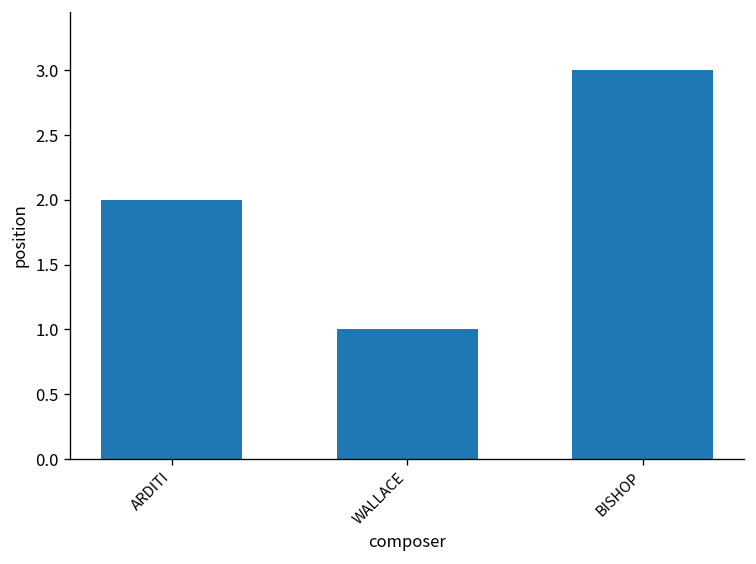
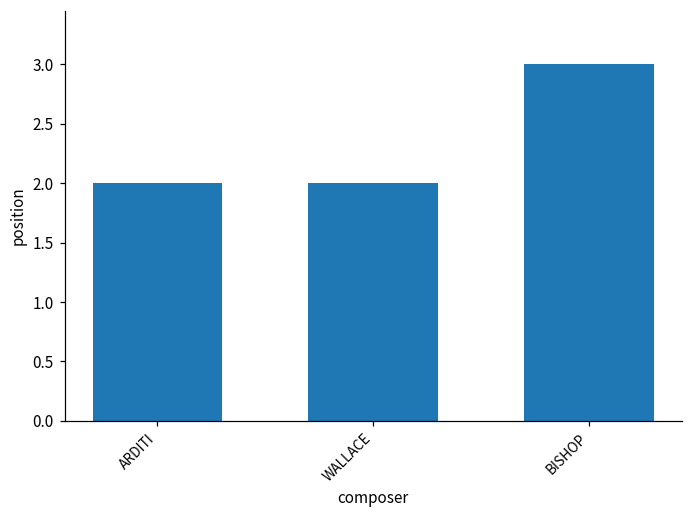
  {
    "ARDITI": 2,
-   "WALLACE": 1,
+   "WALLACE": 2,
    "BISHOP": 3
  }
